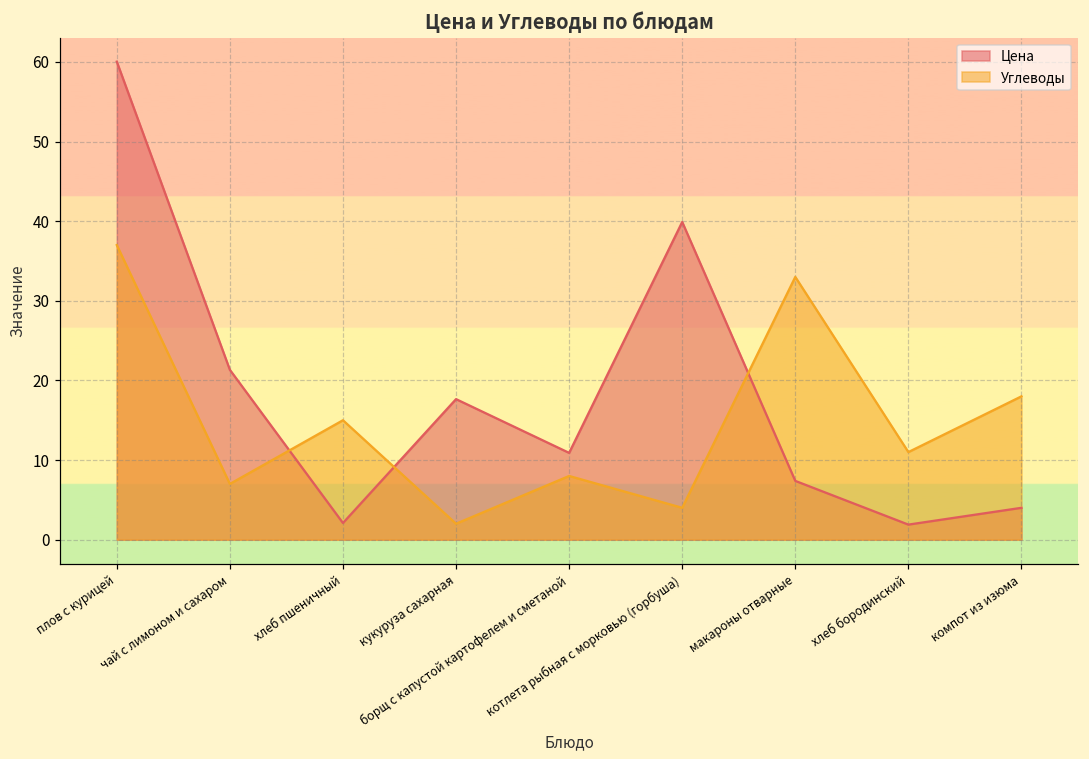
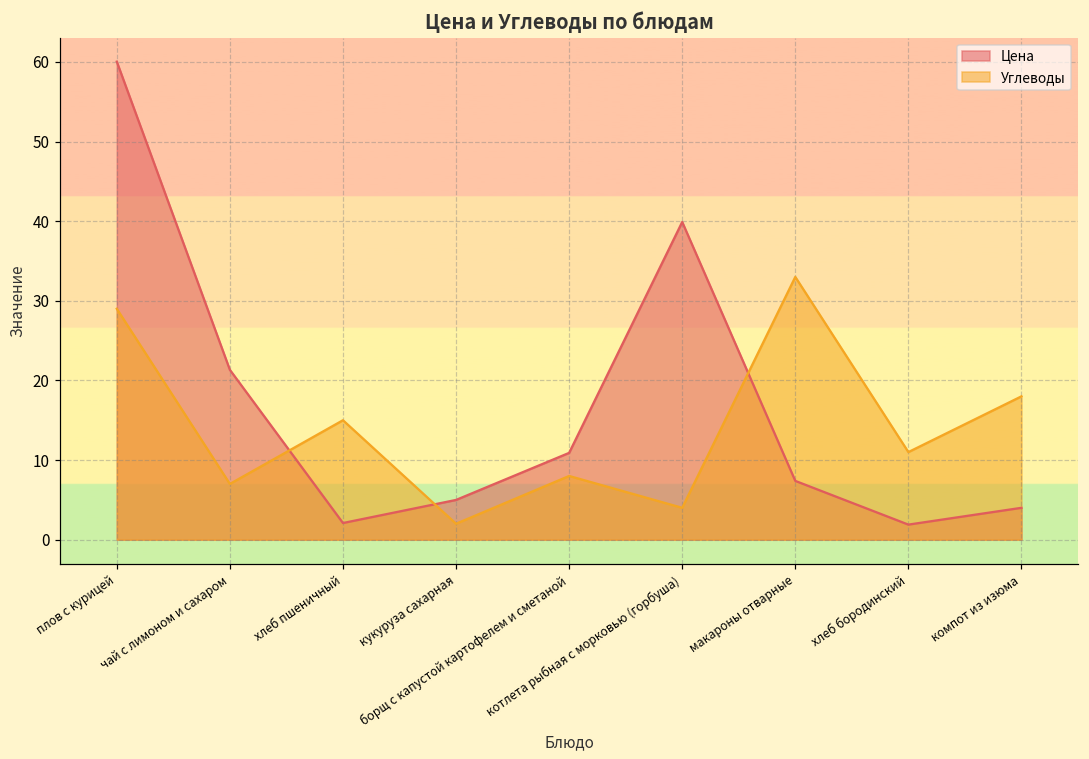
  {
    "Цена": {
      "плов с курицей": 60,
      "чай с лимоном и сахаром": 21,
      "хлеб пшеничный": 2,
-     "кукуруза сахарная": 18,
+     "кукуруза сахарная": 5,
      "борщ с капустой картофелем и сметаной": 11,
      "котлета рыбная с морковью (горбуша)": 40,
      "макароны отварные": 7,
      "хлеб бородинский": 2,
      "компот из изюма": 4
    },
    "Углеводы": {
-     "плов с курицей": 37,
+     "плов с курицей": 29,
      "чай с лимоном и сахаром": 7,
      "хлеб пшеничный": 15,
      "кукуруза сахарная": 2,
      "борщ с капустой картофелем и сметаной": 8,
      "котлета рыбная с морковью (горбуша)": 4,
      "макароны отварные": 33,
      "хлеб бородинский": 11,
      "компот из изюма": 18
    }
  }
